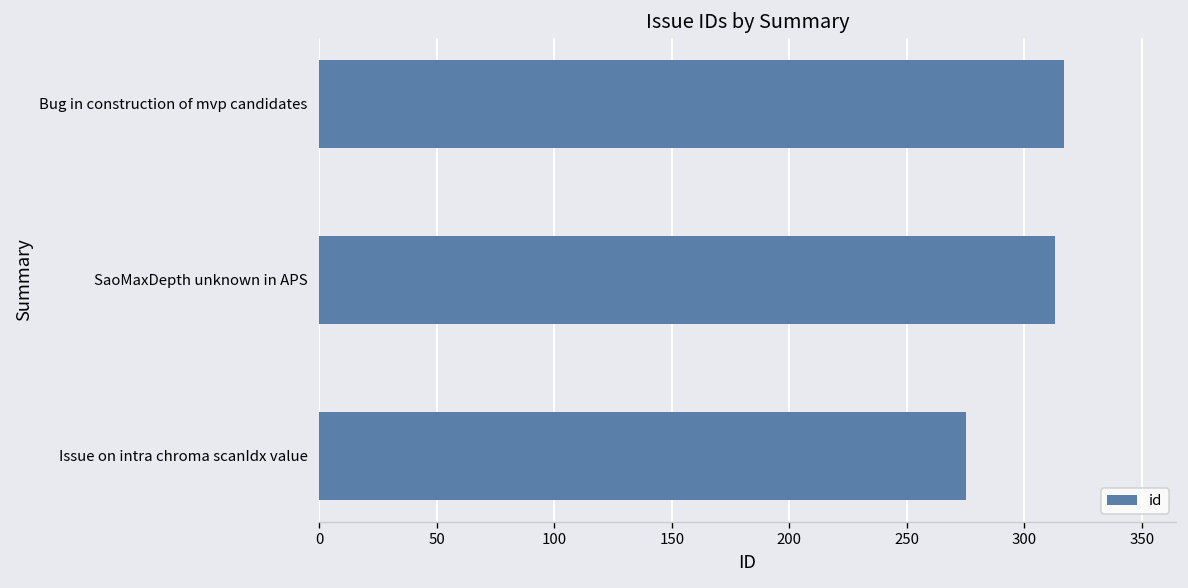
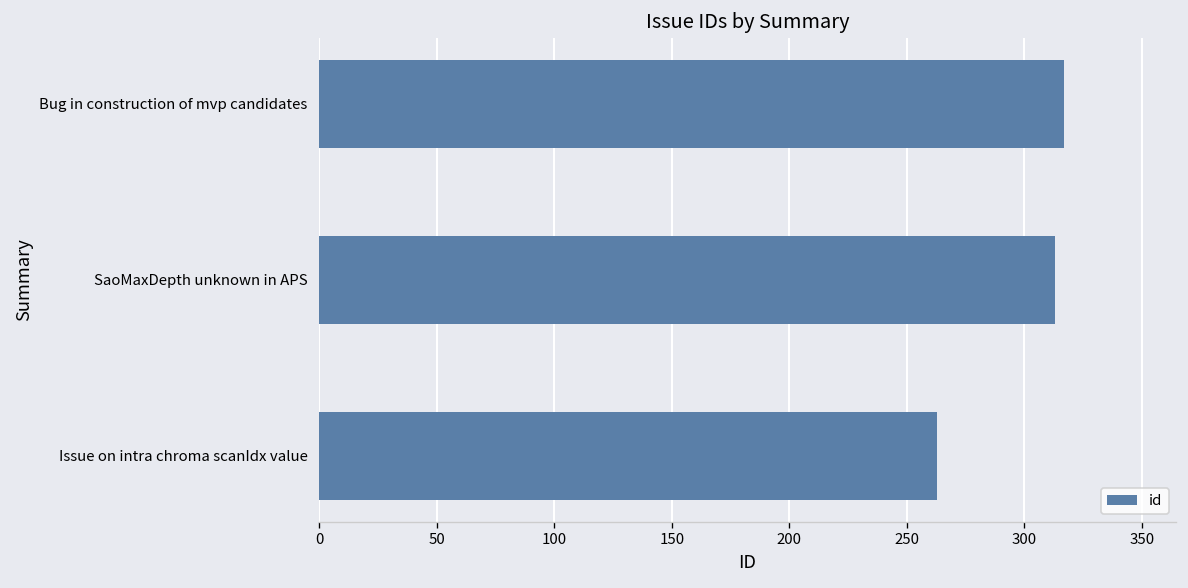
  {
    "Bug in construction of mvp candidates": 317,
    "SaoMaxDepth unknown in APS": 313,
-   "Issue on intra chroma scanIdx value": 275
+   "Issue on intra chroma scanIdx value": 263
  }
